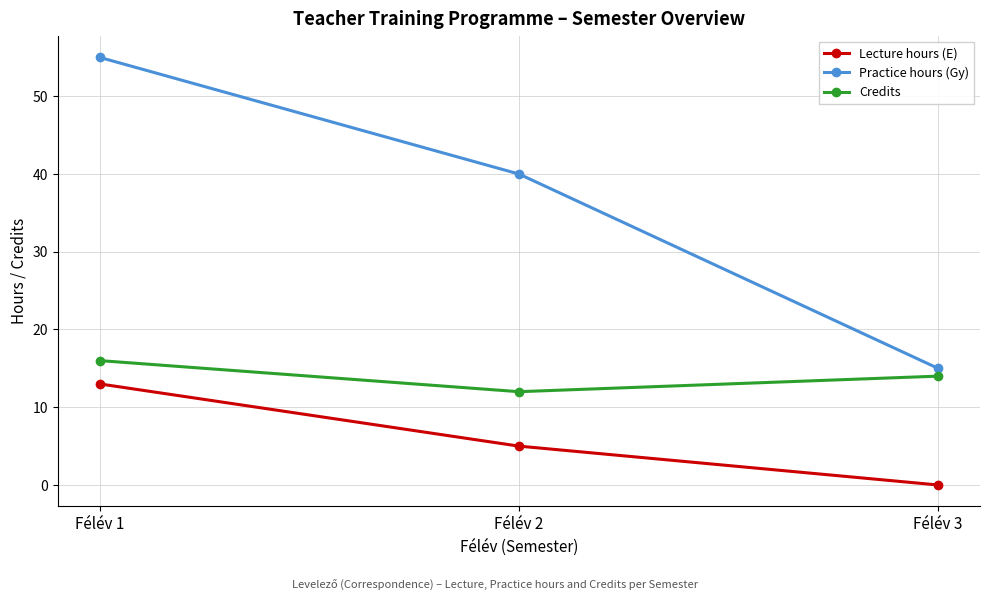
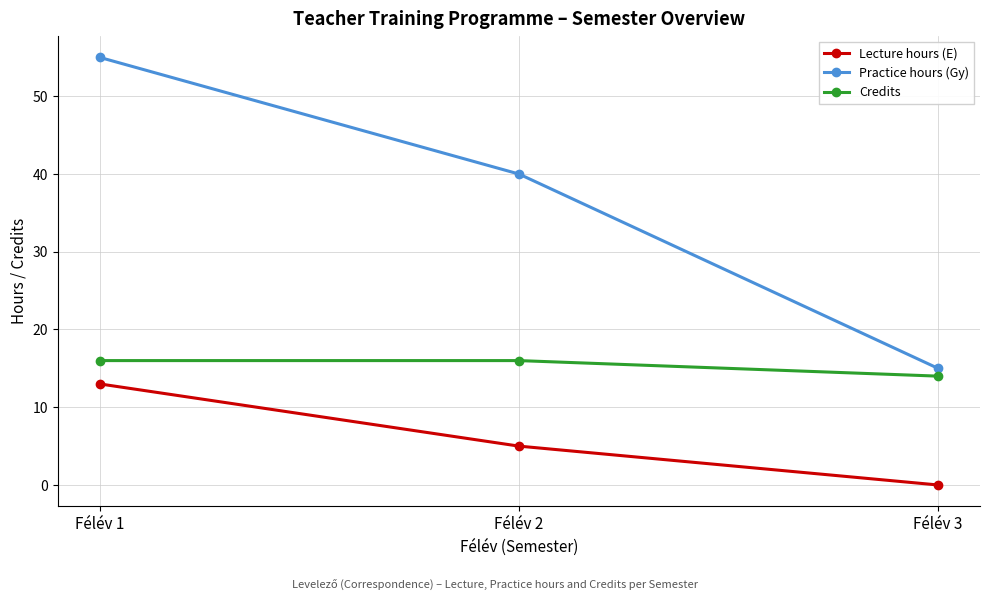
  {
    "Lecture hours (E)": {
      "Félév 1": 13,
      "Félév 2": 5,
      "Félév 3": 0
    },
    "Practice hours (Gy)": {
      "Félév 1": 55,
      "Félév 2": 40,
      "Félév 3": 15
    },
    "Credits": {
      "Félév 1": 16,
-     "Félév 2": 12,
+     "Félév 2": 16,
      "Félév 3": 14
    }
  }
